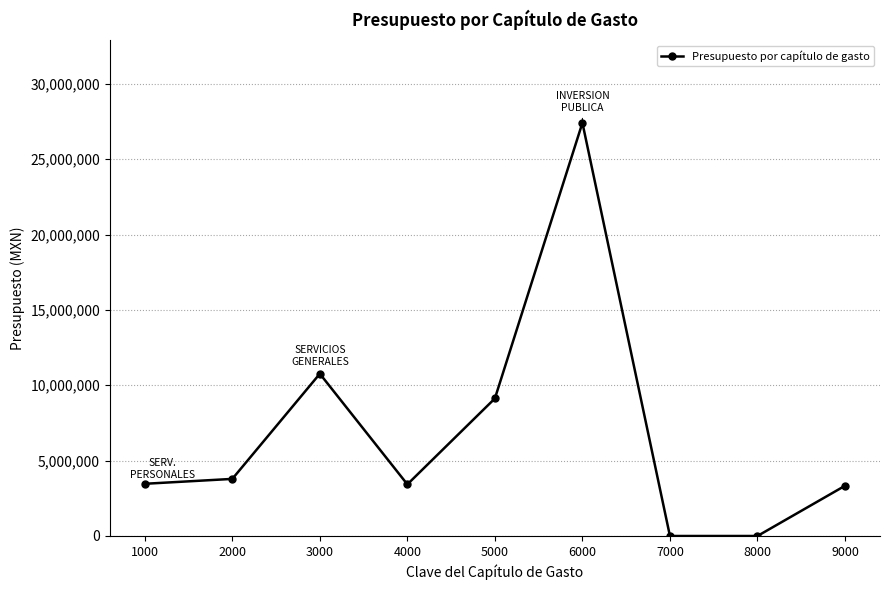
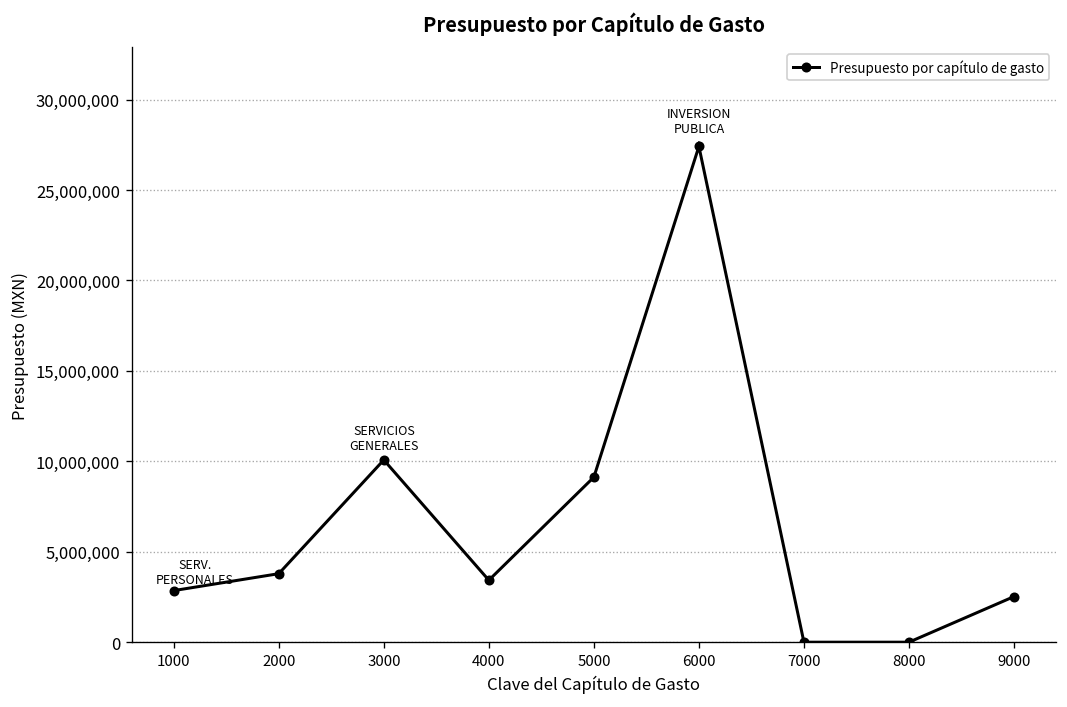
  {
-   "1000": "3,500,000",
+   "1000": "2,900,000",
    "2000": "3,800,000",
-   "3000": "10,800,000",
+   "3000": "10,100,000",
    "4000": "3,400,000",
    "5000": "9,100,000",
    "6000": "27,400,000",
    "7000": "0",
    "8000": "0",
-   "9000": "3,300,000"
+   "9000": "2,500,000"
  }
